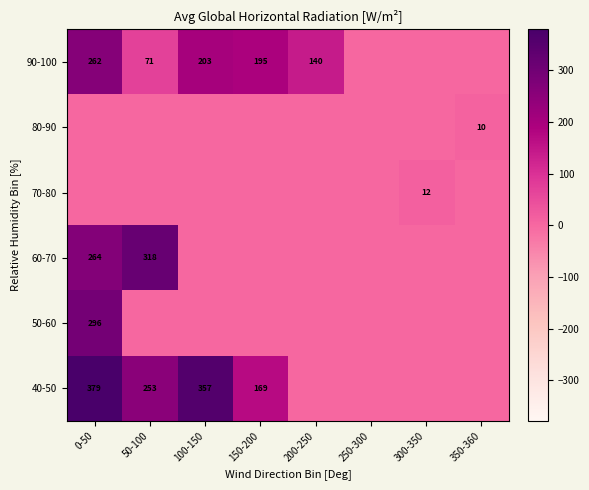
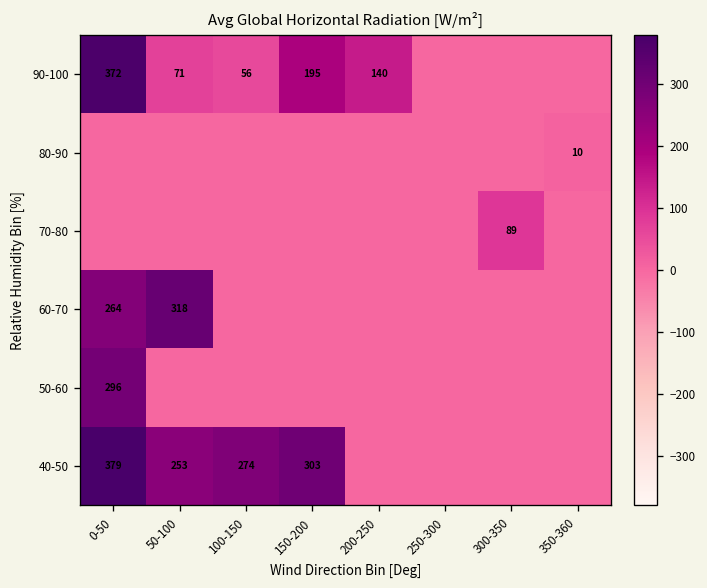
  {
    "90-100": {
-     "0-50": 262,
+     "0-50": 372,
      "50-100": 71,
-     "100-150": 203,
+     "100-150": 56,
      "150-200": 195,
      "200-250": 140
    },
    "80-90": {
      "350-360": 10
    },
    "70-80": {
-     "300-350": 12
+     "300-350": 89
    },
    "60-70": {
      "0-50": 264,
      "50-100": 318
    },
    "50-60": {
      "0-50": 296
    },
    "40-50": {
      "0-50": 379,
      "50-100": 253,
-     "100-150": 357,
-     "150-200": 169
+     "100-150": 274,
+     "150-200": 303
    }
  }
